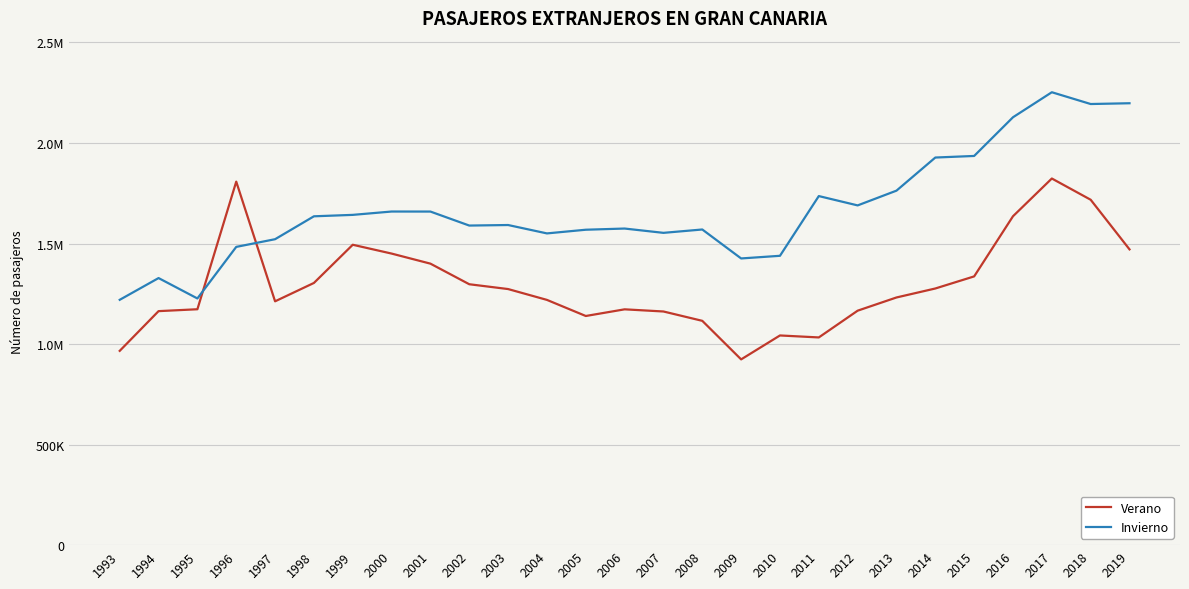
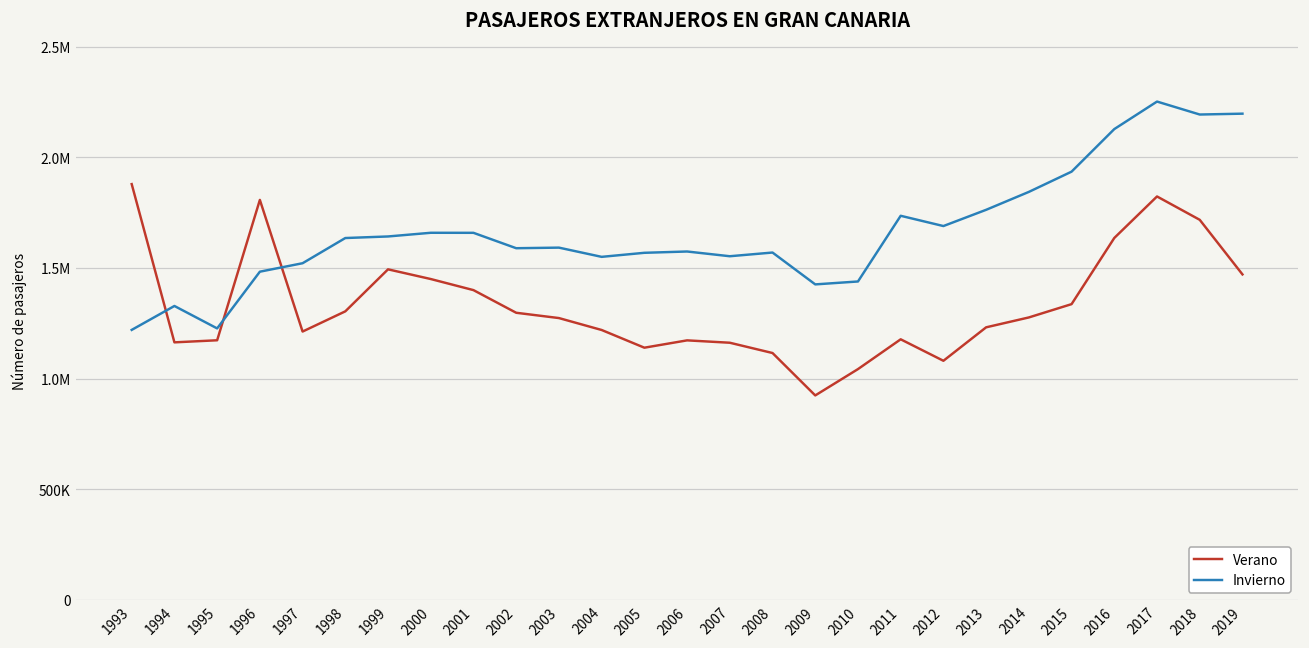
  {
    "Verano": {
-     "1993": 970000,
+     "1993": 1880000,
      "1994": 1160000,
      "1995": 1170000,
      "1996": 1810000,
      "1997": 1210000,
      "1998": 1300000,
      "1999": 1490000,
      "2000": 1450000,
      "2001": 1400000,
      "2002": 1300000,
      "2003": 1270000,
      "2004": 1220000,
      "2005": 1140000,
      "2006": 1170000,
      "2007": 1160000,
      "2008": 1120000,
      "2009": 920000,
      "2010": 1040000,
-     "2011": 1030000,
-     "2012": 1170000,
+     "2011": 1180000,
+     "2012": 1080000,
      "2013": 1230000,
      "2014": 1280000,
      "2015": 1340000,
      "2016": 1640000,
      "2017": 1820000,
      "2018": 1720000,
      "2019": 1470000
    },
    "Invierno": {
      "1993": 1220000,
      "1994": 1330000,
      "1995": 1230000,
      "1996": 1480000,
      "1997": 1520000,
      "1998": 1640000,
      "1999": 1640000,
      "2000": 1660000,
      "2001": 1660000,
      "2002": 1590000,
      "2003": 1590000,
      "2004": 1550000,
      "2005": 1570000,
      "2006": 1570000,
      "2007": 1550000,
      "2008": 1570000,
      "2009": 1430000,
      "2010": 1440000,
      "2011": 1740000,
      "2012": 1690000,
      "2013": 1760000,
-     "2014": 1930000,
+     "2014": 1840000,
      "2015": 1940000,
      "2016": 2130000,
      "2017": 2250000,
      "2018": 2190000,
      "2019": 2200000
    }
  }
